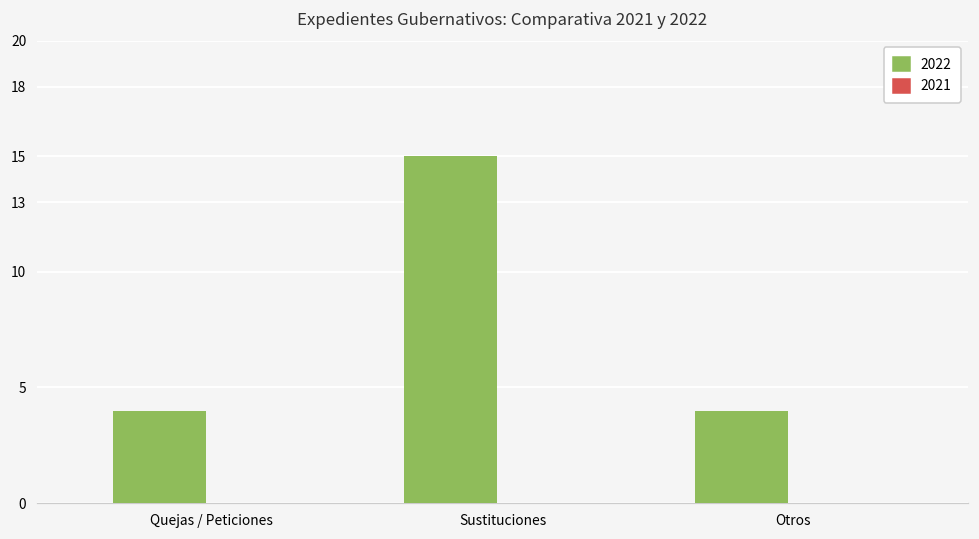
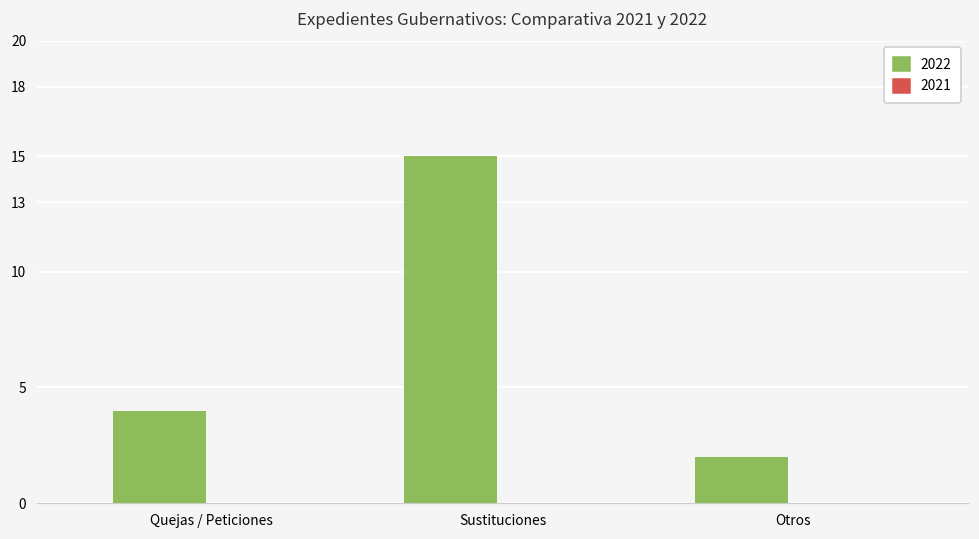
  {
    "2022": {
      "Quejas / Peticiones": 4,
      "Sustituciones": 15,
-     "Otros": 4
+     "Otros": 2
    },
    "2021": {
      "Quejas / Peticiones": 0,
      "Sustituciones": 0,
      "Otros": 0
    }
  }
